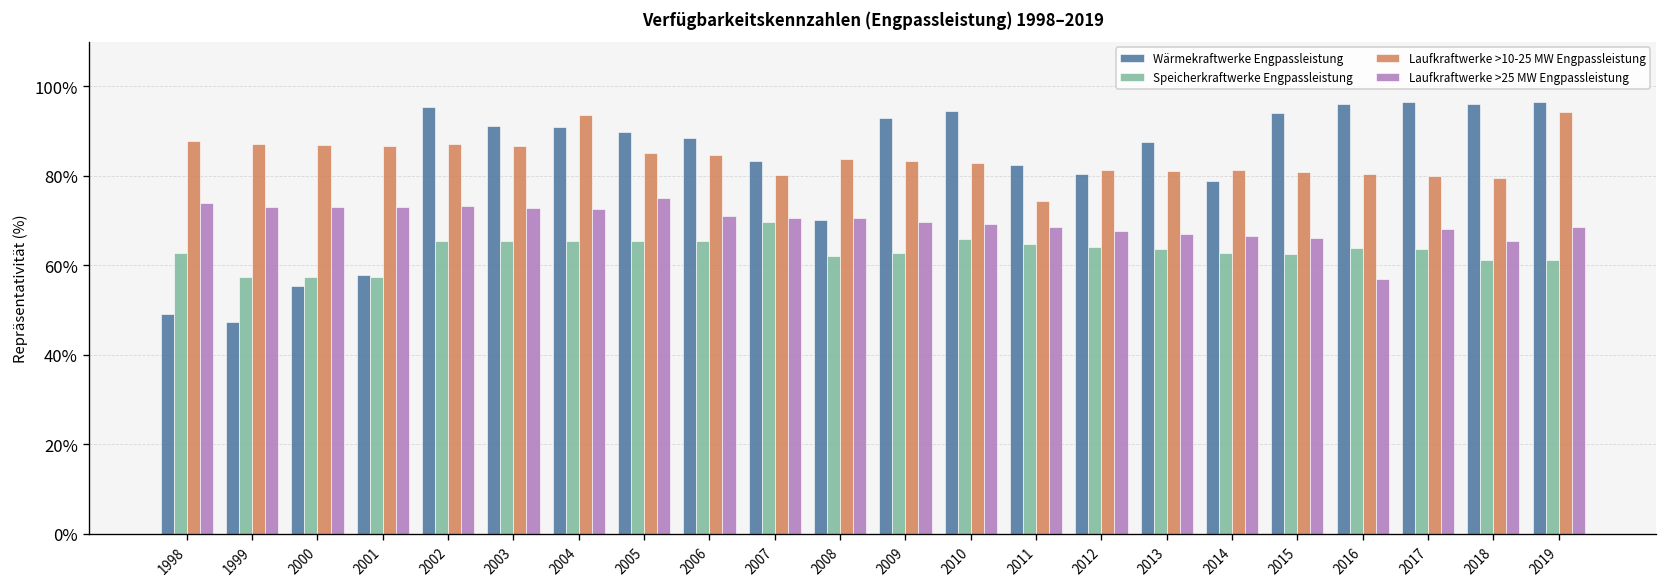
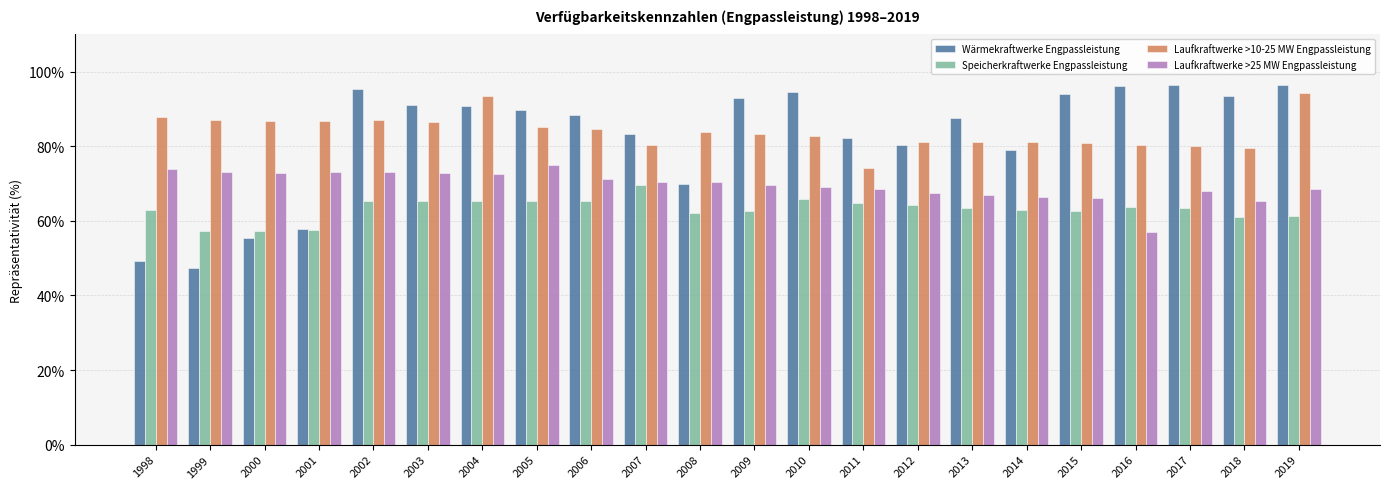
  {
    "Wärmekraftwerke Engpassleistung": {
      "1998": "49%",
      "1999": "47%",
      "2000": "55%",
      "2001": "58%",
      "2002": "95%",
      "2003": "91%",
      "2004": "91%",
      "2005": "90%",
      "2006": "89%",
      "2007": "83%",
      "2008": "70%",
      "2009": "93%",
      "2010": "95%",
      "2011": "82%",
      "2012": "80%",
      "2013": "88%",
      "2014": "79%",
      "2015": "94%",
      "2016": "96%",
      "2017": "96%",
-     "2018": "96%",
+     "2018": "94%",
      "2019": "96%"
    },
    "Speicherkraftwerke Engpassleistung": {
      "1998": "63%",
      "1999": "57%",
      "2000": "57%",
      "2001": "57%",
      "2002": "65%",
      "2003": "65%",
      "2004": "65%",
      "2005": "65%",
      "2006": "65%",
      "2007": "70%",
      "2008": "62%",
      "2009": "63%",
      "2010": "66%",
      "2011": "65%",
      "2012": "64%",
      "2013": "64%",
      "2014": "63%",
      "2015": "63%",
      "2016": "64%",
      "2017": "64%",
      "2018": "61%",
      "2019": "61%"
    },
    "Laufkraftwerke >10-25 MW Engpassleistung": {
      "1998": "88%",
      "1999": "87%",
      "2000": "87%",
      "2001": "87%",
      "2002": "87%",
      "2003": "87%",
      "2004": "93%",
      "2005": "85%",
      "2006": "85%",
      "2007": "80%",
      "2008": "84%",
      "2009": "83%",
      "2010": "83%",
      "2011": "74%",
      "2012": "81%",
      "2013": "81%",
      "2014": "81%",
      "2015": "81%",
      "2016": "80%",
      "2017": "80%",
      "2018": "80%",
      "2019": "94%"
    },
    "Laufkraftwerke >25 MW Engpassleistung": {
      "1998": "74%",
      "1999": "73%",
      "2000": "73%",
      "2001": "73%",
      "2002": "73%",
      "2003": "73%",
      "2004": "73%",
      "2005": "75%",
      "2006": "71%",
      "2007": "70%",
      "2008": "70%",
      "2009": "70%",
      "2010": "69%",
      "2011": "69%",
      "2012": "68%",
      "2013": "67%",
      "2014": "67%",
      "2015": "66%",
      "2016": "57%",
      "2017": "68%",
      "2018": "65%",
      "2019": "69%"
    }
  }
